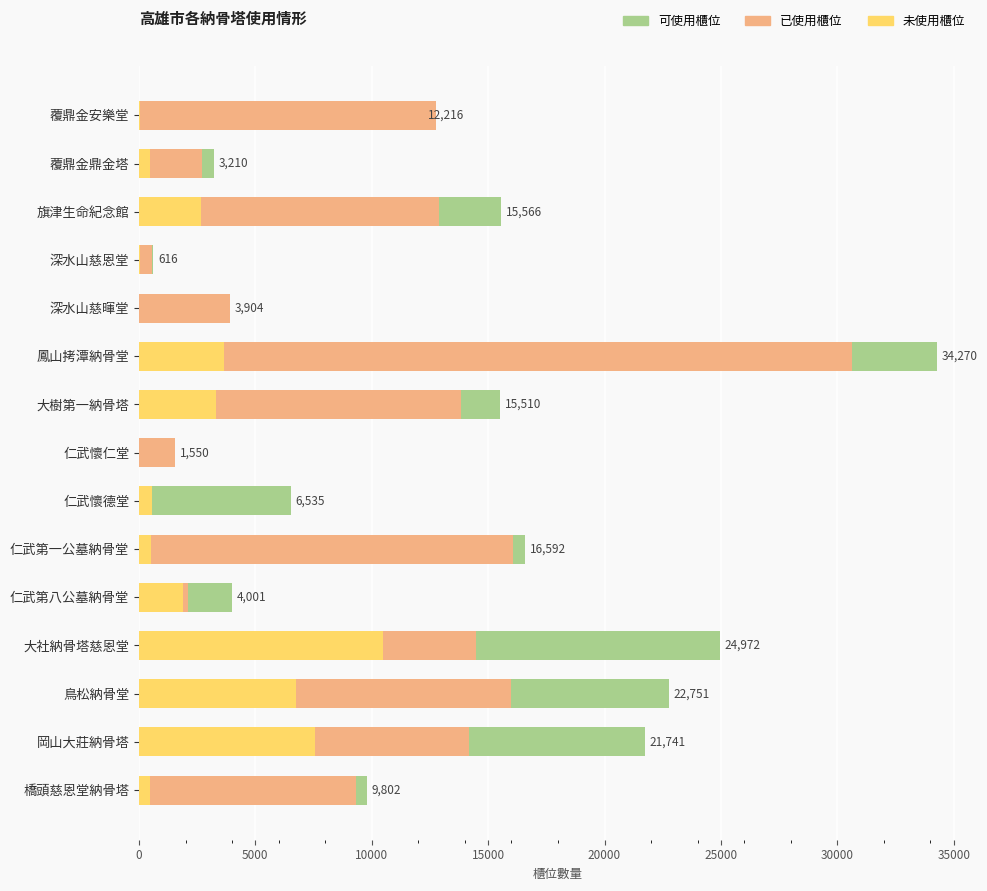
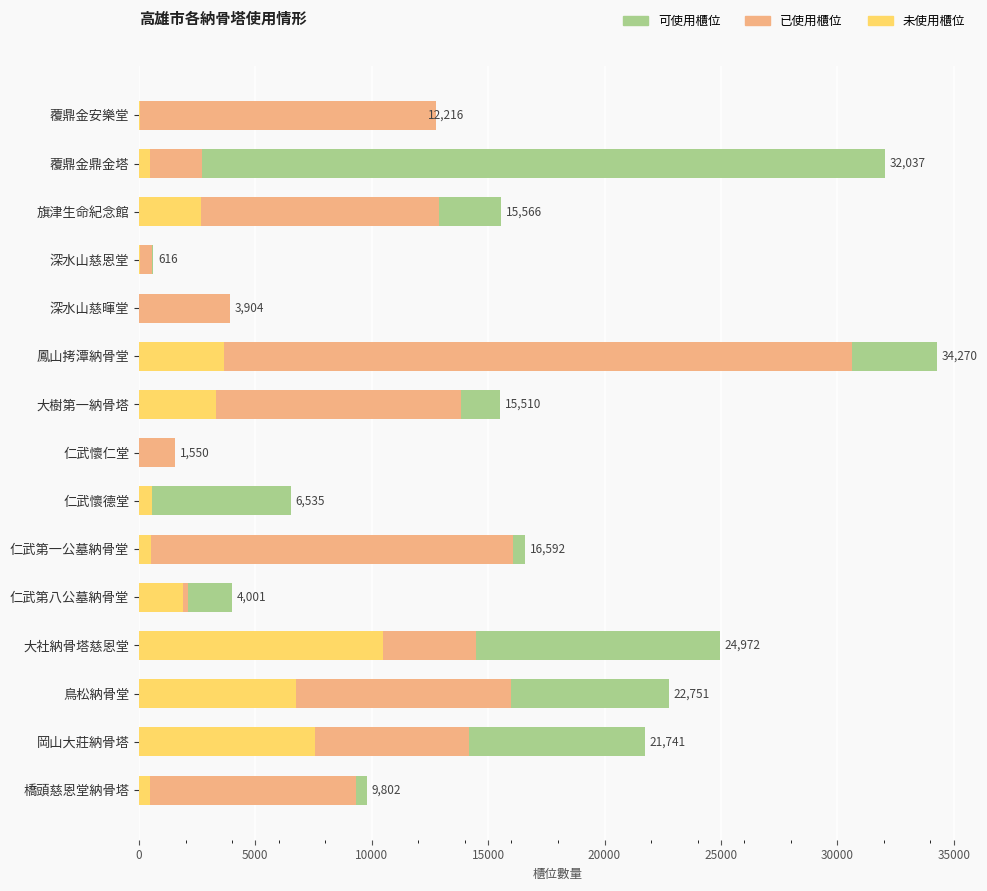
  {
    "可使用櫃位": {
-     "覆鼎金鼎金塔": "3,210",
+     "覆鼎金鼎金塔": "32,037",
      "旗津生命紀念館": "15,566",
      "深水山慈恩堂": "616",
      "深水山慈暉堂": "3,904",
      "鳳山拷潭納骨堂": "34,270",
      "大樹第一納骨塔": "15,510",
      "仁武懷仁堂": "1,550",
      "仁武懷德堂": "6,535",
      "仁武第一公墓納骨堂": "16,592",
      "仁武第八公墓納骨堂": "4,001",
      "大社納骨塔慈恩堂": "24,972",
      "鳥松納骨堂": "22,751",
      "岡山大莊納骨塔": "21,741",
      "橋頭慈恩堂納骨塔": "9,802"
    }
  }
